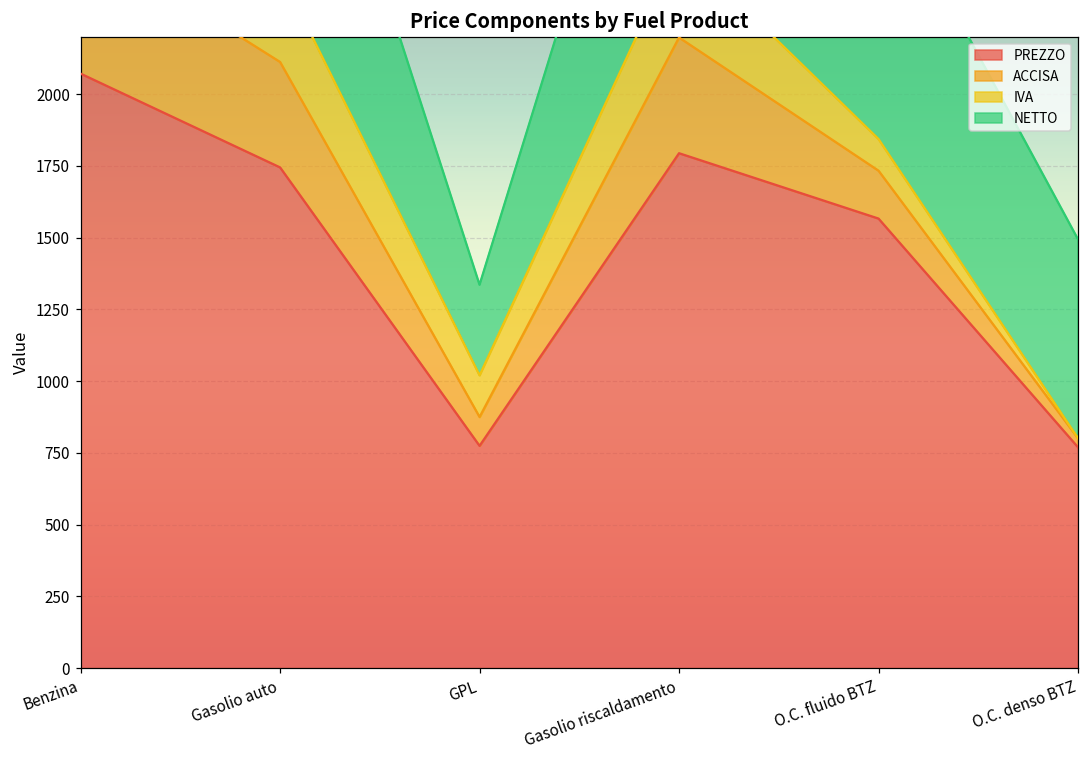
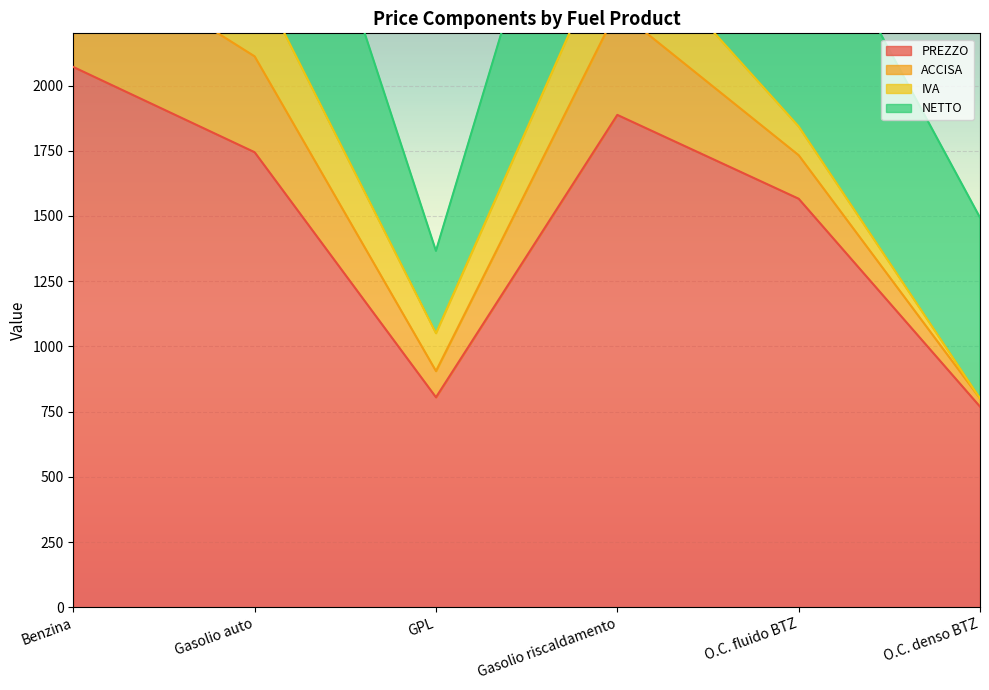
  {
    "PREZZO": {
      "Benzina": 2070,
      "Gasolio auto": 1740,
-     "GPL": 770,
-     "Gasolio riscaldamento": 1790,
+     "GPL": 810,
+     "Gasolio riscaldamento": 1890,
      "O.C. fluido BTZ": 1570,
      "O.C. denso BTZ": 770
    },
    "NETTO": {
      "GPL": 320,
      "O.C. denso BTZ": 690
    }
  }
